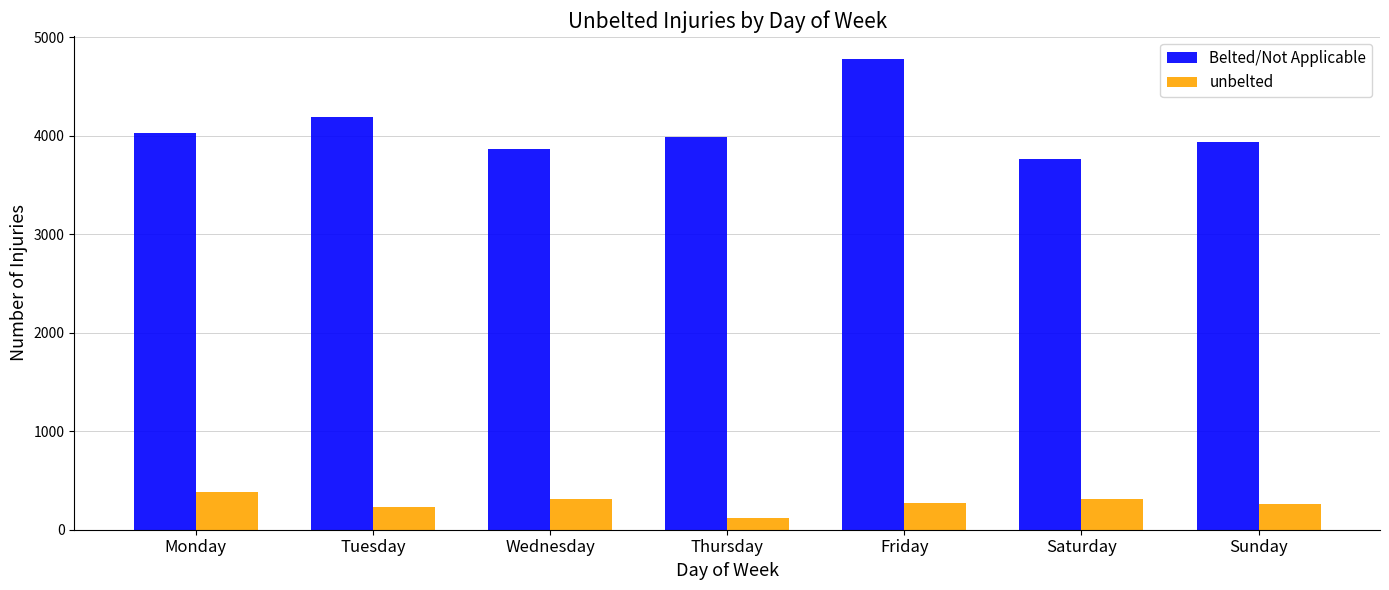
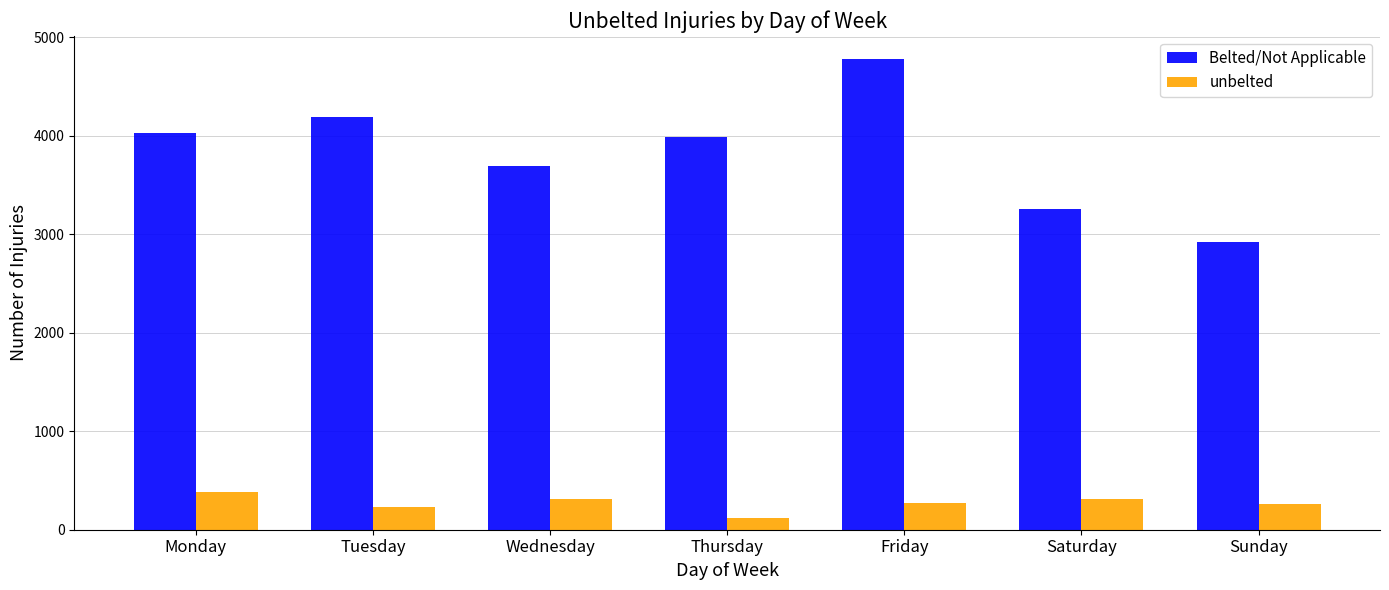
  {
    "Belted/Not Applicable": {
      "Monday": 4000,
      "Tuesday": 4200,
-     "Wednesday": 3900,
+     "Wednesday": 3700,
      "Thursday": 4000,
      "Friday": 4800,
-     "Saturday": 3800,
-     "Sunday": 3900
+     "Saturday": 3300,
+     "Sunday": 2900
    },
    "unbelted": {
      "Monday": 400,
      "Tuesday": 200,
      "Wednesday": 300,
      "Thursday": 100,
      "Friday": 300,
      "Saturday": 300,
      "Sunday": 300
    }
  }
